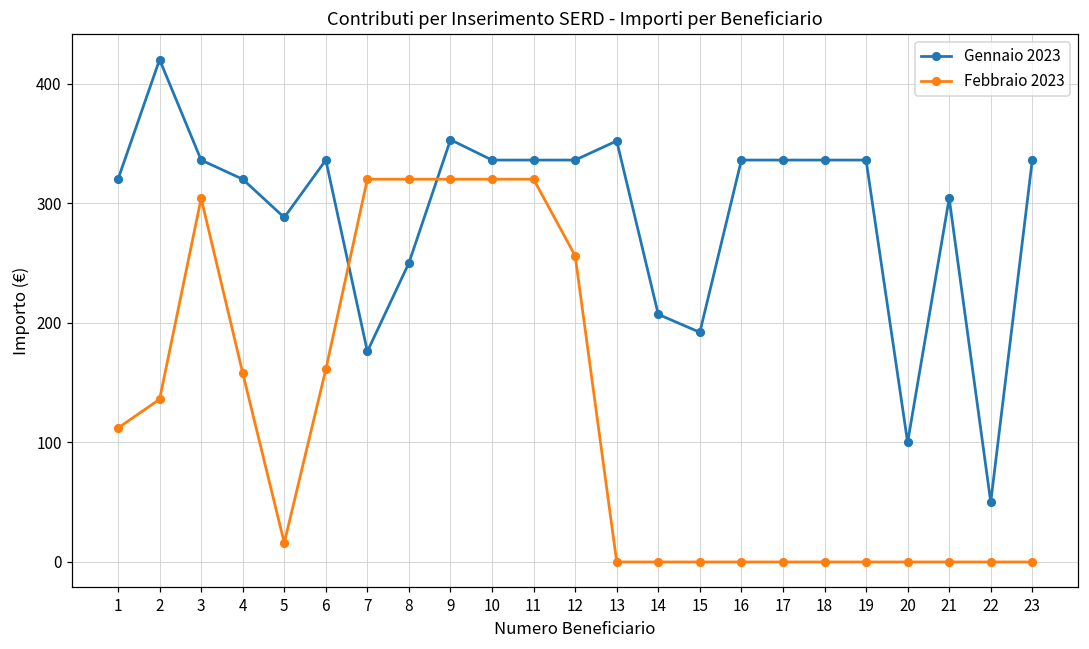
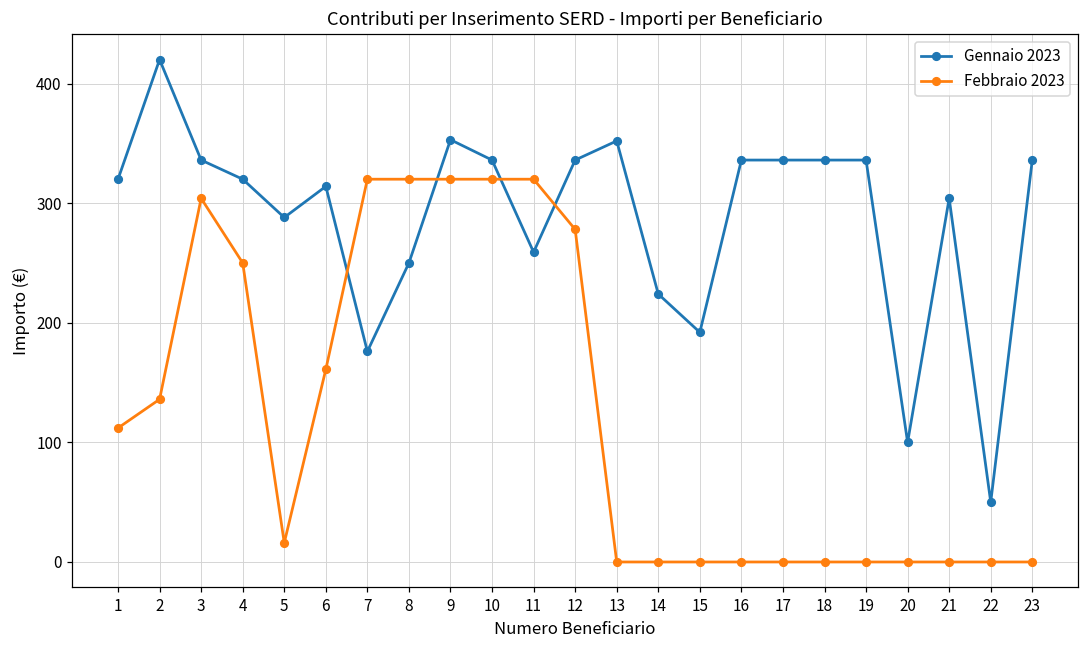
  {
    "Gennaio 2023": {
      "1": 320,
      "2": 420,
      "3": 336,
      "4": 320,
      "5": 288,
-     "6": 336,
+     "6": 314,
      "7": 176,
      "8": 250,
      "9": 353,
      "10": 336,
-     "11": 336,
+     "11": 259,
      "12": 336,
      "13": 352,
-     "14": 207,
+     "14": 224,
      "15": 192,
      "16": 336,
      "17": 336,
      "18": 336,
      "19": 336,
      "20": 100,
      "21": 304,
      "22": 50,
      "23": 336
    },
    "Febbraio 2023": {
      "1": 112,
      "2": 136,
      "3": 304,
-     "4": 158,
+     "4": 250,
      "5": 16,
      "6": 161,
      "7": 320,
      "8": 320,
      "9": 320,
      "10": 320,
      "11": 320,
-     "12": 256,
+     "12": 278,
      "13": 0,
      "14": 0,
      "15": 0,
      "16": 0,
      "17": 0,
      "18": 0,
      "19": 0,
      "20": 0,
      "21": 0,
      "22": 0,
      "23": 0
    }
  }
